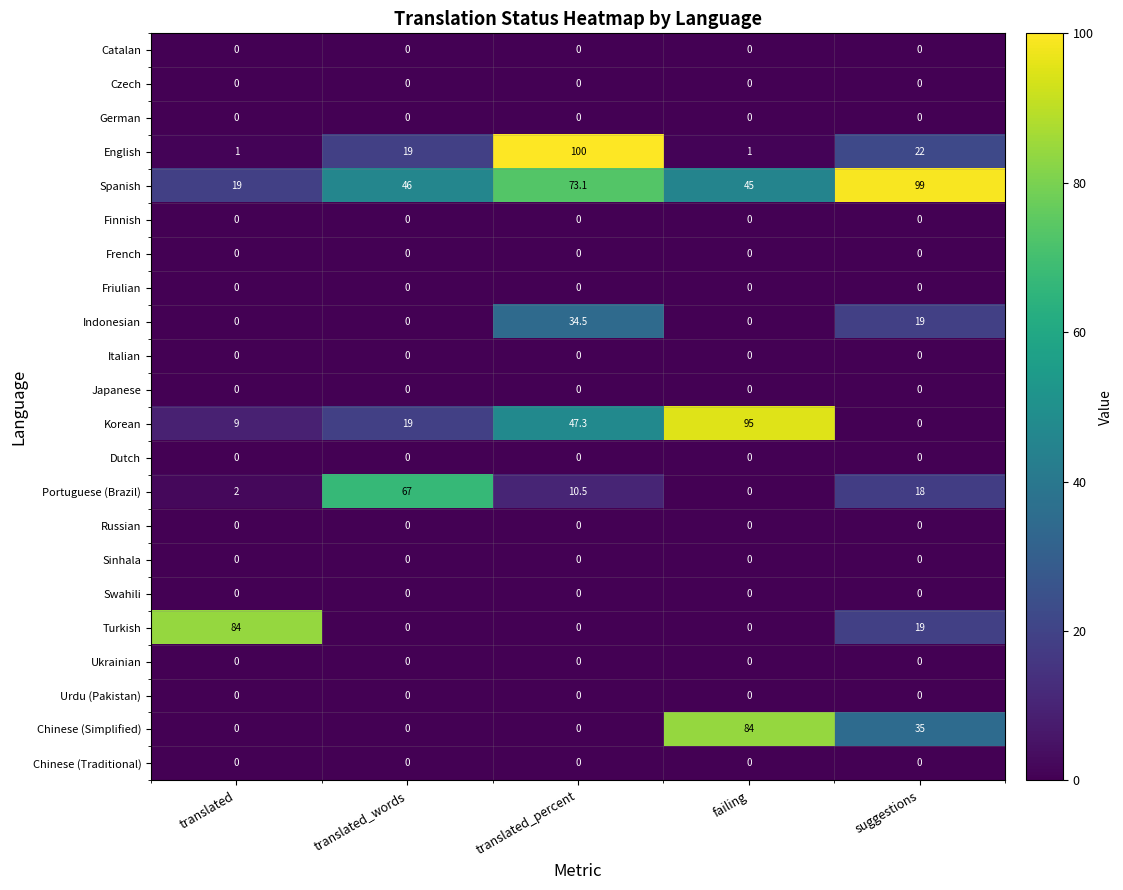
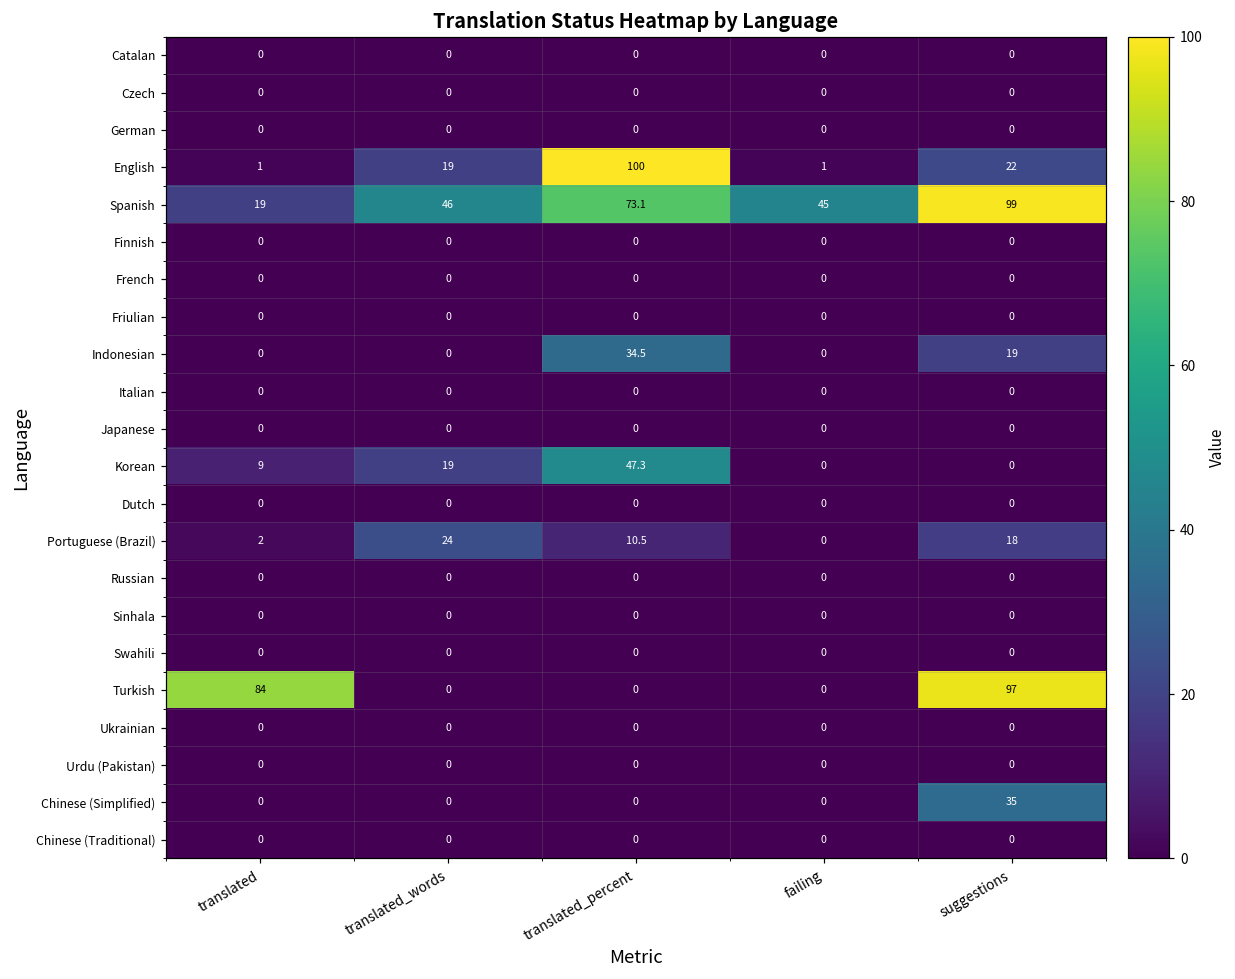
  {
    "Catalan": {
      "translated": 0,
      "translated_words": 0,
      "translated_percent": 0,
      "failing": 0,
      "suggestions": 0
    },
    "Czech": {
      "translated": 0,
      "translated_words": 0,
      "translated_percent": 0,
      "failing": 0,
      "suggestions": 0
    },
    "German": {
      "translated": 0,
      "translated_words": 0,
      "translated_percent": 0,
      "failing": 0,
      "suggestions": 0
    },
    "English": {
      "translated": 1,
      "translated_words": 19,
      "translated_percent": 100,
      "failing": 1,
      "suggestions": 22
    },
    "Spanish": {
      "translated": 19,
      "translated_words": 46,
      "translated_percent": 73.1,
      "failing": 45,
      "suggestions": 99
    },
    "Finnish": {
      "translated": 0,
      "translated_words": 0,
      "translated_percent": 0,
      "failing": 0,
      "suggestions": 0
    },
    "French": {
      "translated": 0,
      "translated_words": 0,
      "translated_percent": 0,
      "failing": 0,
      "suggestions": 0
    },
    "Friulian": {
      "translated": 0,
      "translated_words": 0,
      "translated_percent": 0,
      "failing": 0,
      "suggestions": 0
    },
    "Indonesian": {
      "translated": 0,
      "translated_words": 0,
      "translated_percent": 34.5,
      "failing": 0,
      "suggestions": 19
    },
    "Italian": {
      "translated": 0,
      "translated_words": 0,
      "translated_percent": 0,
      "failing": 0,
      "suggestions": 0
    },
    "Japanese": {
      "translated": 0,
      "translated_words": 0,
      "translated_percent": 0,
      "failing": 0,
      "suggestions": 0
    },
    "Korean": {
      "translated": 9,
      "translated_words": 19,
      "translated_percent": 47.3,
-     "failing": 95,
+     "failing": 0,
      "suggestions": 0
    },
    "Dutch": {
      "translated": 0,
      "translated_words": 0,
      "translated_percent": 0,
      "failing": 0,
      "suggestions": 0
    },
    "Portuguese (Brazil)": {
      "translated": 2,
-     "translated_words": 67,
+     "translated_words": 24,
      "translated_percent": 10.5,
      "failing": 0,
      "suggestions": 18
    },
    "Russian": {
      "translated": 0,
      "translated_words": 0,
      "translated_percent": 0,
      "failing": 0,
      "suggestions": 0
    },
    "Sinhala": {
      "translated": 0,
      "translated_words": 0,
      "translated_percent": 0,
      "failing": 0,
      "suggestions": 0
    },
    "Swahili": {
      "translated": 0,
      "translated_words": 0,
      "translated_percent": 0,
      "failing": 0,
      "suggestions": 0
    },
    "Turkish": {
      "translated": 84,
      "translated_words": 0,
      "translated_percent": 0,
      "failing": 0,
-     "suggestions": 19
+     "suggestions": 97
    },
    "Ukrainian": {
      "translated": 0,
      "translated_words": 0,
      "translated_percent": 0,
      "failing": 0,
      "suggestions": 0
    },
    "Urdu (Pakistan)": {
      "translated": 0,
      "translated_words": 0,
      "translated_percent": 0,
      "failing": 0,
      "suggestions": 0
    },
    "Chinese (Simplified)": {
      "translated": 0,
      "translated_words": 0,
      "translated_percent": 0,
-     "failing": 84,
+     "failing": 0,
      "suggestions": 35
    },
    "Chinese (Traditional)": {
      "translated": 0,
      "translated_words": 0,
      "translated_percent": 0,
      "failing": 0,
      "suggestions": 0
    }
  }
